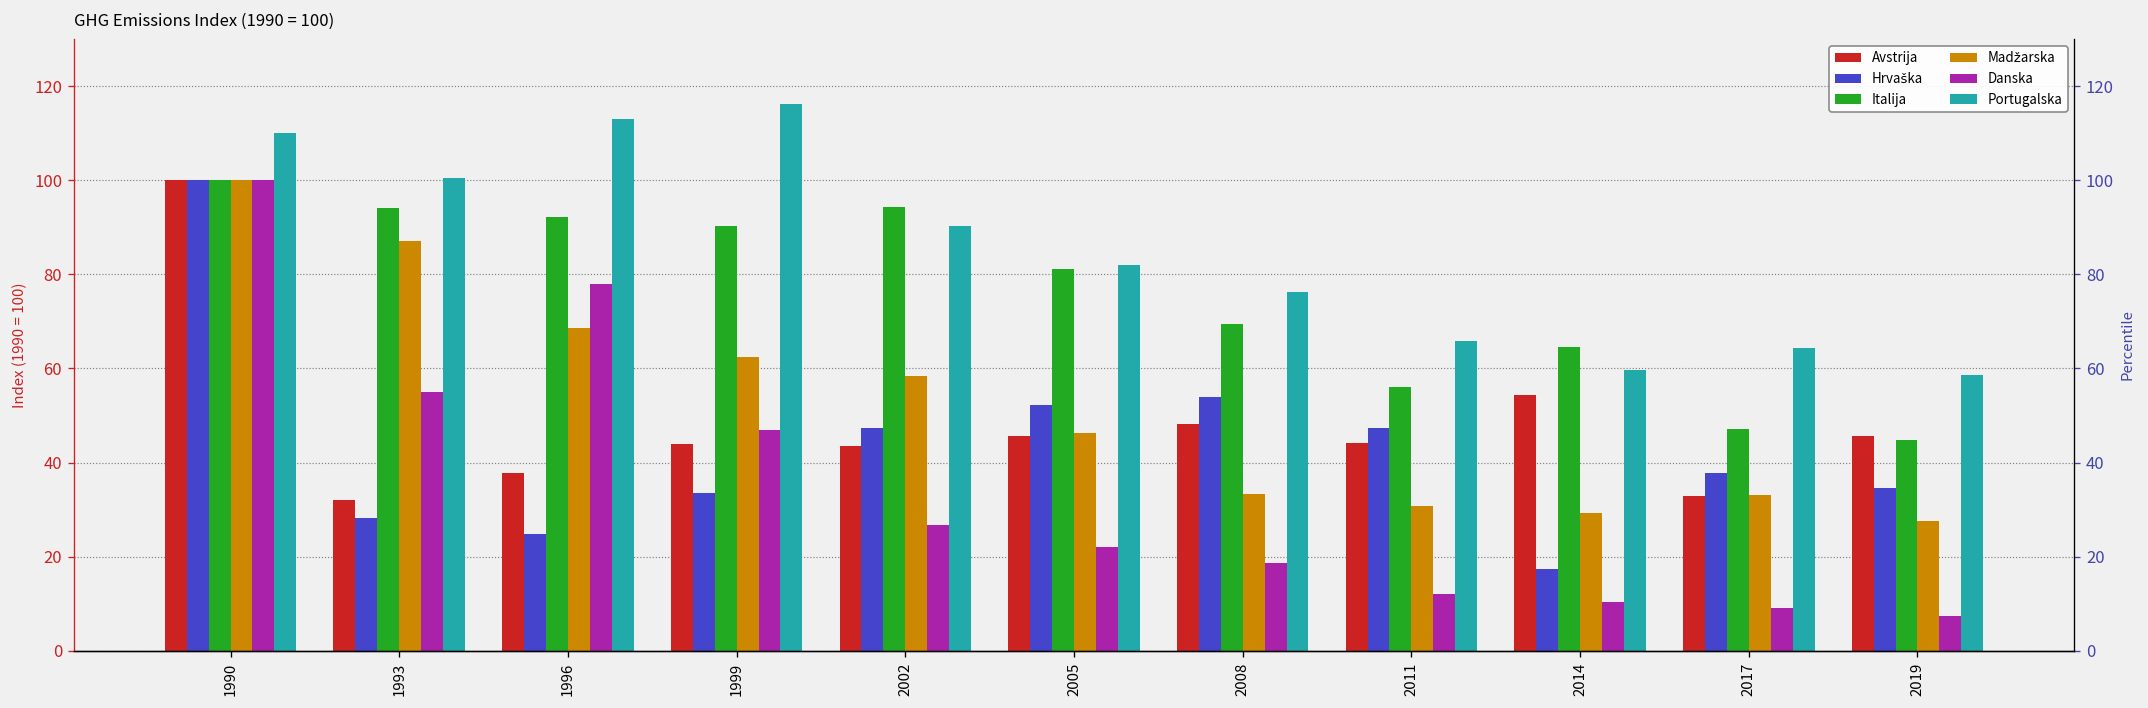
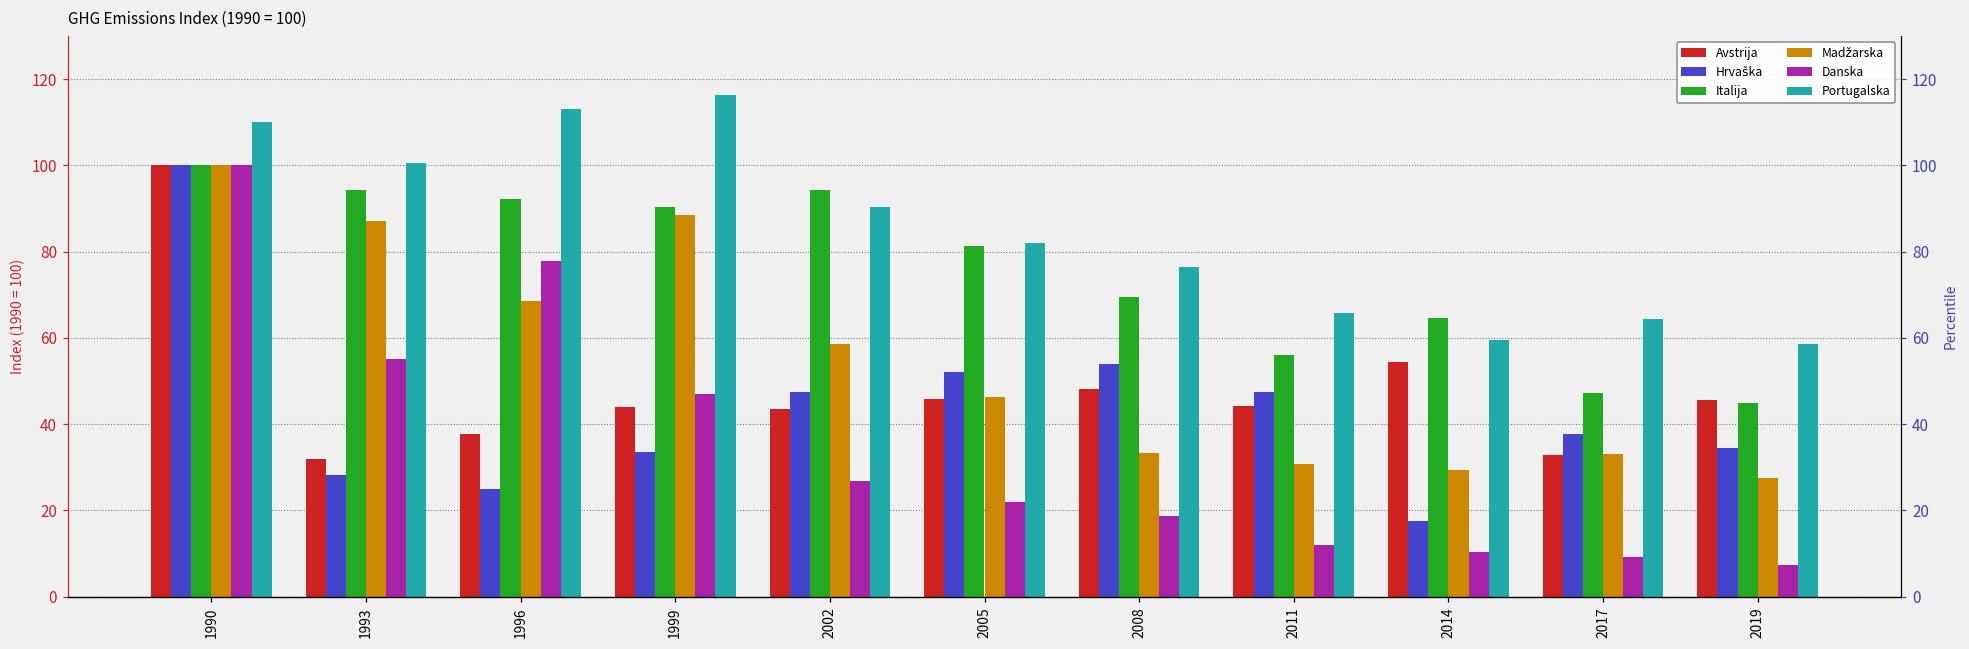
  {
    "Avstrija": {
      "1990": 100,
      "1993": 32,
      "1996": 38,
      "1999": 44,
      "2002": 44,
      "2005": 46,
      "2008": 48,
      "2011": 44,
      "2014": 54,
      "2017": 33,
      "2019": 46
    },
    "Hrvaška": {
      "1990": 100,
      "1993": 28,
      "1996": 25,
      "1999": 34,
      "2002": 47,
      "2005": 52,
      "2008": 54,
      "2011": 47,
      "2014": 17,
      "2017": 38,
      "2019": 35
    },
    "Italija": {
      "1990": 100,
      "1993": 94,
      "1996": 92,
      "1999": 90,
      "2002": 94,
      "2005": 81,
      "2008": 70,
      "2011": 56,
      "2014": 65,
      "2017": 47,
      "2019": 45
    },
    "Madžarska": {
      "1990": 100,
      "1993": 87,
      "1996": 69,
-     "1999": 62,
+     "1999": 88,
      "2002": 59,
      "2005": 46,
      "2008": 33,
      "2011": 31,
      "2014": 29,
      "2017": 33,
      "2019": 27
    },
    "Danska": {
      "1990": 100,
      "1993": 55,
      "1996": 78,
      "1999": 47,
      "2002": 27,
      "2005": 22,
      "2008": 19,
      "2011": 12,
      "2014": 10,
      "2017": 9,
      "2019": 7
    },
    "Portugalska": {
      "1990": 110,
      "1993": 100,
      "1996": 113,
      "1999": 116,
      "2002": 90,
      "2005": 82,
      "2008": 76,
      "2011": 66,
      "2014": 60,
      "2017": 64,
      "2019": 59
    }
  }
